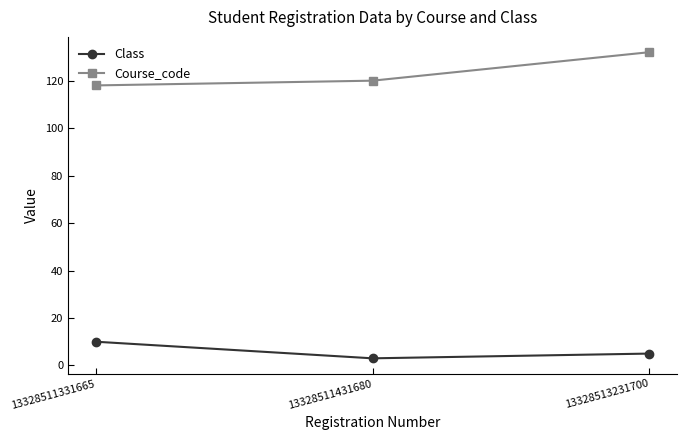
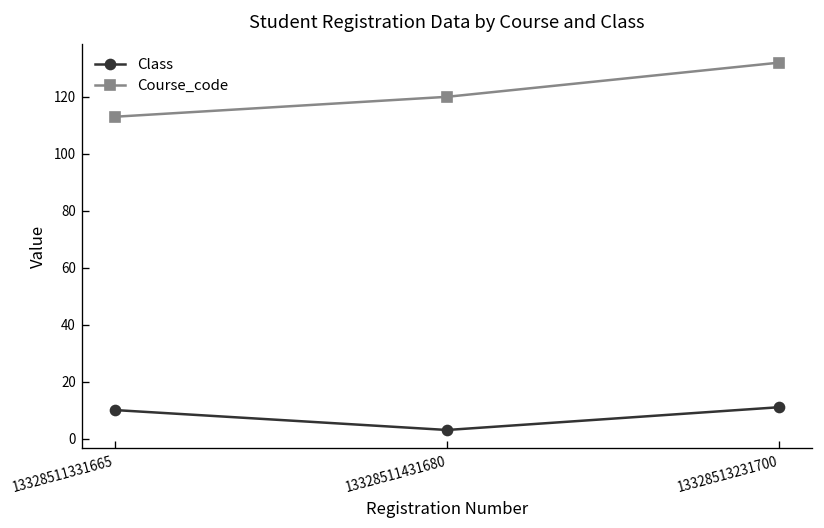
  {
    "Class": {
      "13328511331665": 10,
      "13328511431680": 3,
-     "13328513231700": 5
+     "13328513231700": 11
    },
    "Course_code": {
-     "13328511331665": 118,
+     "13328511331665": 113,
      "13328511431680": 120,
      "13328513231700": 132
    }
  }
